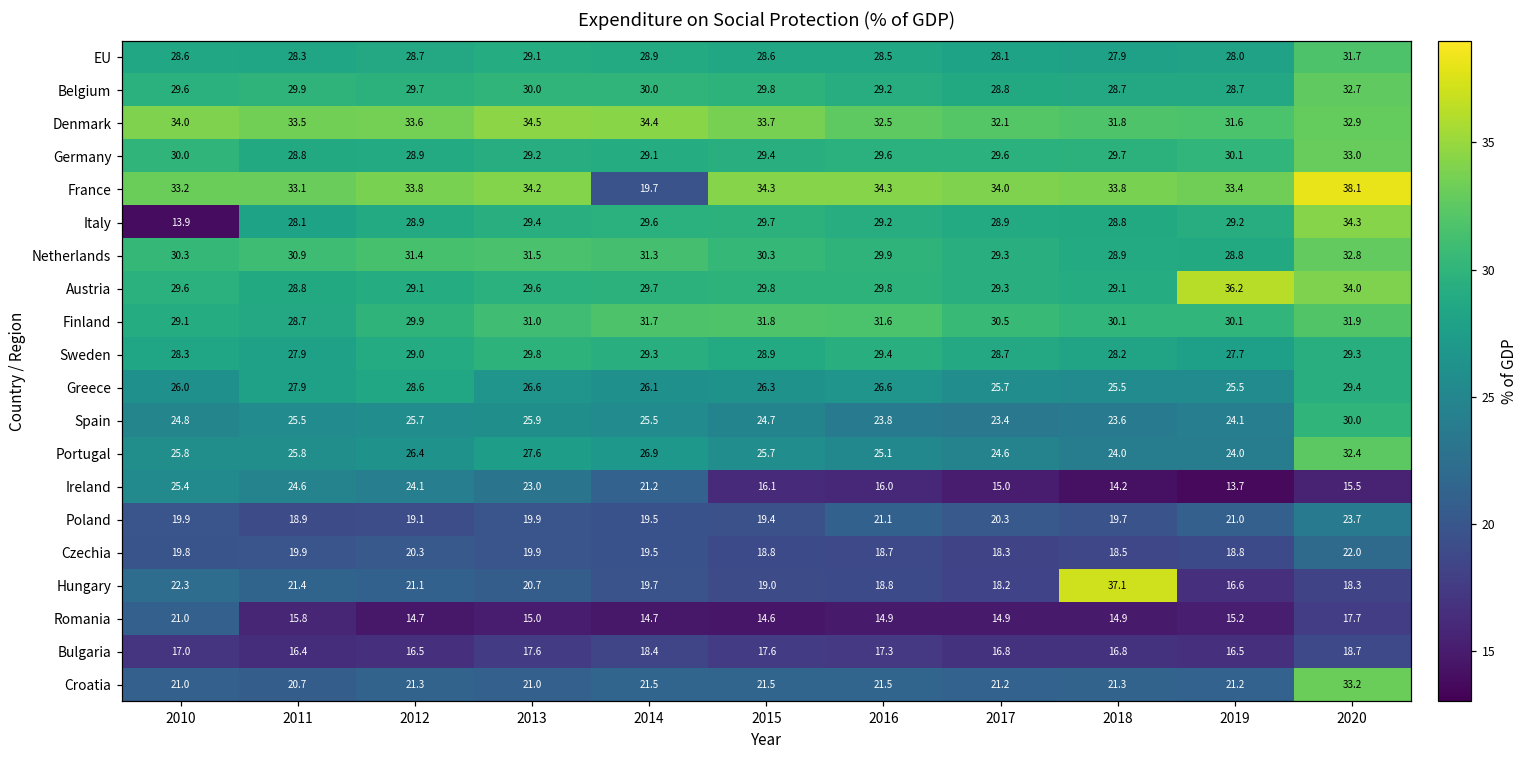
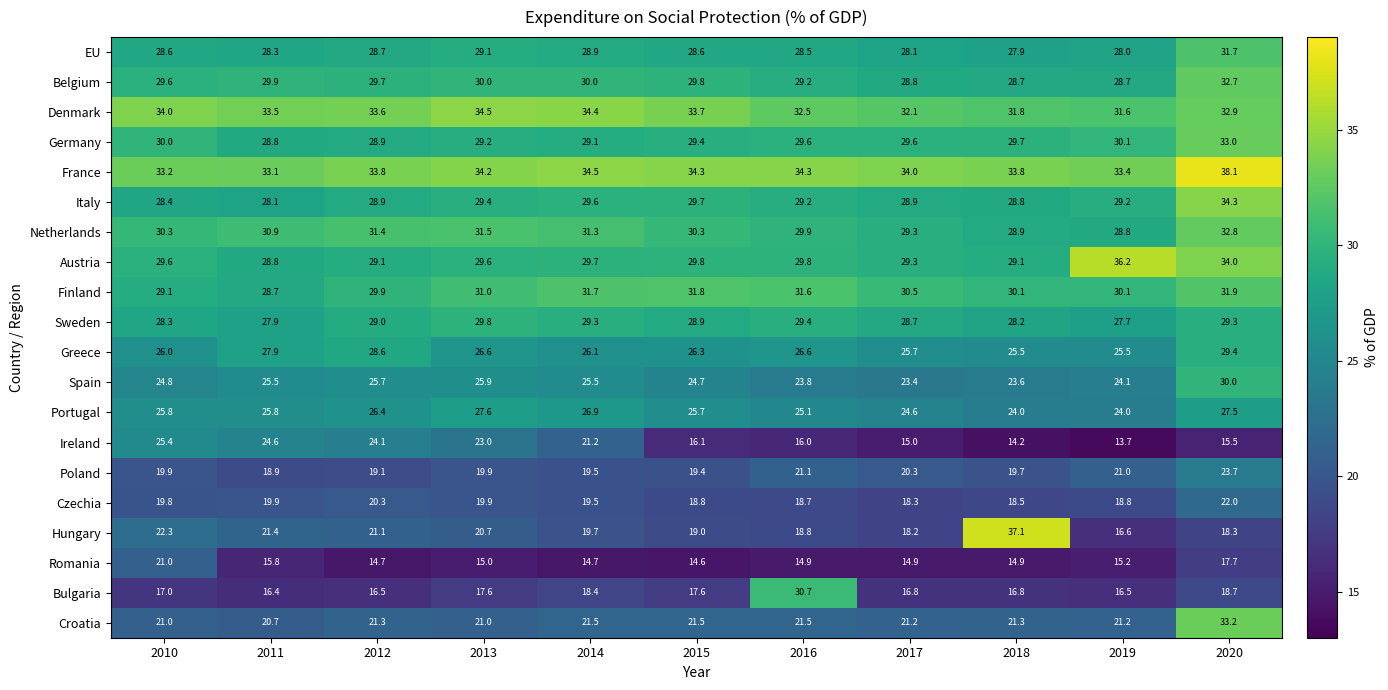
  {
    "France": {
      "2010": 33.2,
      "2011": 33.1,
      "2012": 33.8,
      "2013": 34.2,
-     "2014": 19.7,
+     "2014": 34.5,
      "2015": 34.3,
      "2016": 34.3,
      "2017": 34.0,
      "2018": 33.8,
      "2019": 33.4,
      "2020": 38.1
    },
    "Italy": {
-     "2010": 13.9,
+     "2010": 28.4,
      "2011": 28.1,
      "2012": 28.9,
      "2013": 29.4,
      "2014": 29.6,
      "2015": 29.7,
      "2016": 29.2,
      "2017": 28.9,
      "2018": 28.8,
      "2019": 29.2,
      "2020": 34.3
    },
    "Portugal": {
      "2010": 25.8,
      "2011": 25.8,
      "2012": 26.4,
      "2013": 27.6,
      "2014": 26.9,
      "2015": 25.7,
      "2016": 25.1,
      "2017": 24.6,
      "2018": 24.0,
      "2019": 24.0,
-     "2020": 32.4
+     "2020": 27.5
    },
    "Bulgaria": {
      "2010": 17.0,
      "2011": 16.4,
      "2012": 16.5,
      "2013": 17.6,
      "2014": 18.4,
      "2015": 17.6,
-     "2016": 17.3,
+     "2016": 30.7,
      "2017": 16.8,
      "2018": 16.8,
      "2019": 16.5,
      "2020": 18.7
    }
  }
